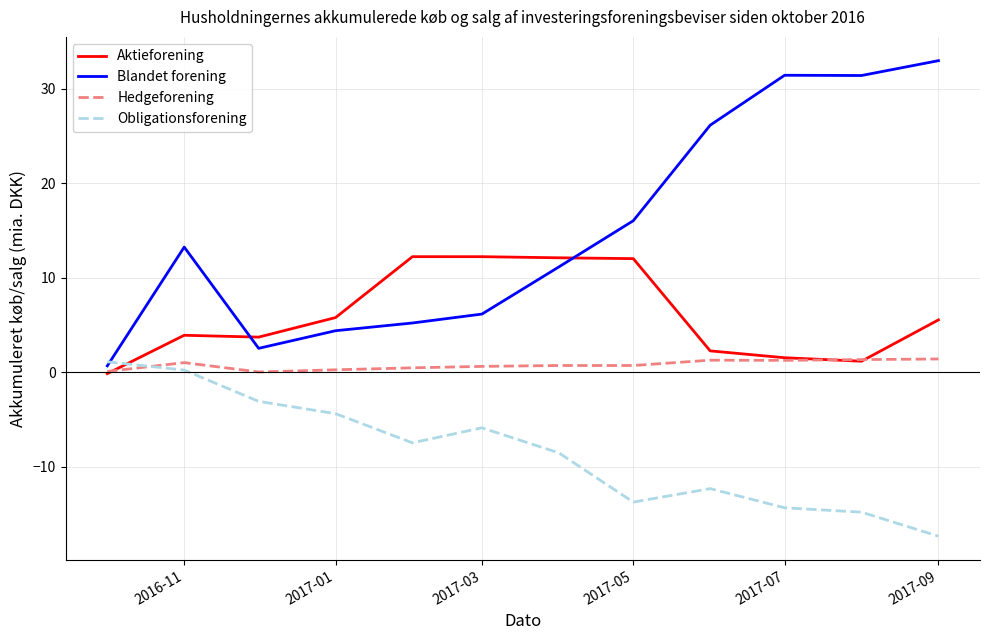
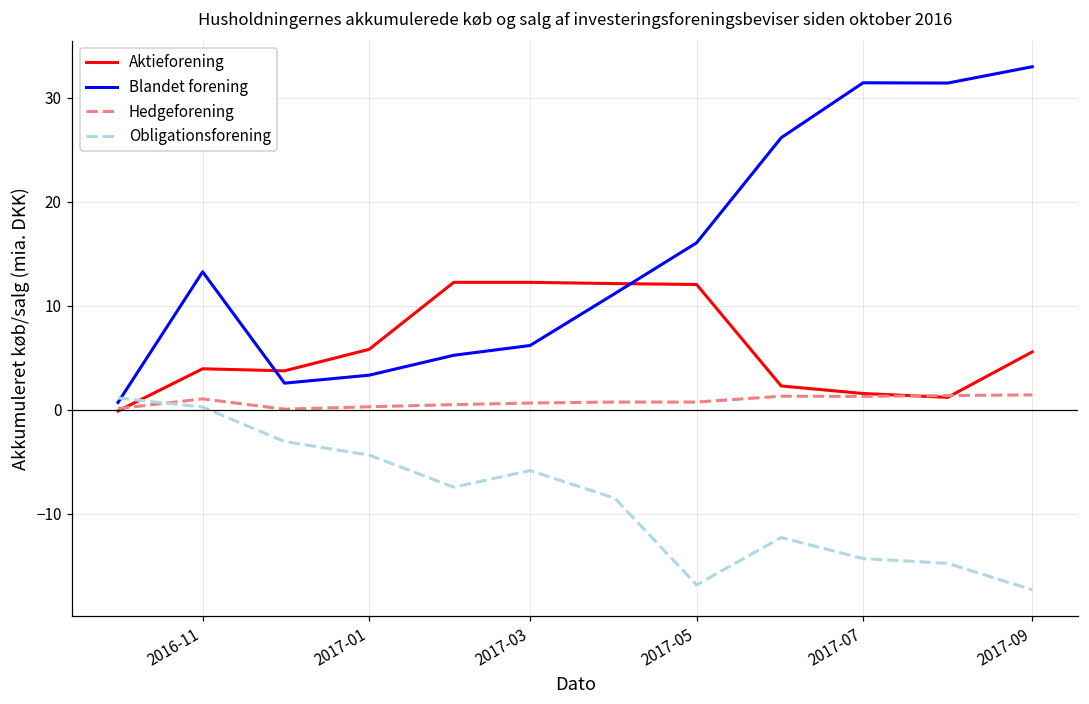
  {
    "Aktieforening": {
      "2016-11": 4,
      "2017-01": 6,
      "2017-03": 12,
      "2017-05": 12,
      "2017-07": 2,
      "2017-09": 6
    },
    "Blandet forening": {
      "2016-11": 13,
-     "2017-01": 4,
+     "2017-01": 3,
      "2017-03": 6,
      "2017-05": 16,
      "2017-07": 31,
      "2017-09": 33
    },
    "Hedgeforening": {
      "2016-11": 1,
      "2017-01": 0,
      "2017-03": 1,
      "2017-05": 1,
      "2017-07": 1,
      "2017-09": 1
    },
    "Obligationsforening": {
      "2016-11": 0,
      "2017-01": -4,
      "2017-03": -6,
-     "2017-05": -14,
+     "2017-05": -17,
      "2017-07": -14,
      "2017-09": -17
    }
  }
